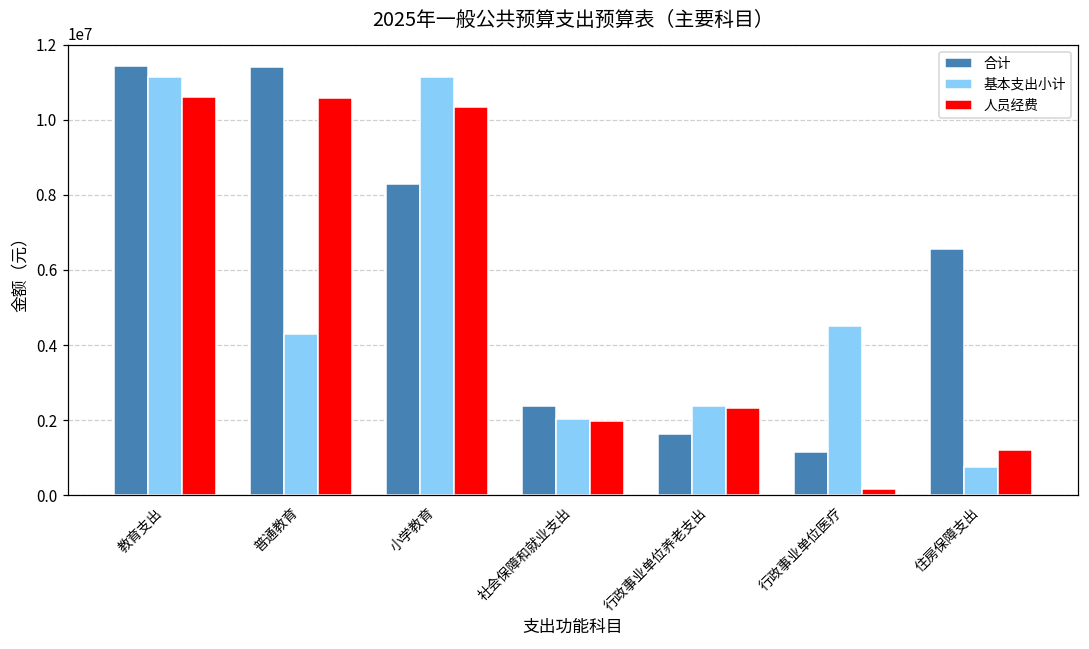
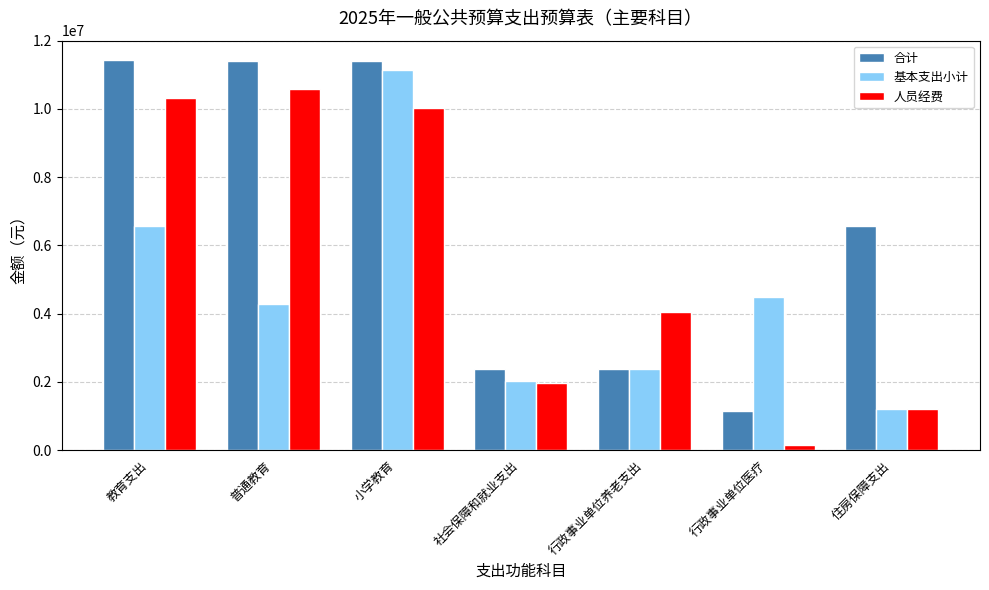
  {
    "合计": {
      "教育支出": 11400000,
      "普通教育": 11400000,
-     "小学教育": 8300000,
+     "小学教育": 11400000,
      "社会保障和就业支出": 2400000,
-     "行政事业单位养老支出": 1600000,
+     "行政事业单位养老支出": 2400000,
      "行政事业单位医疗": 1200000,
      "住房保障支出": 6600000
    },
    "基本支出小计": {
-     "教育支出": 11200000,
+     "教育支出": 6600000,
      "普通教育": 4300000,
      "小学教育": 11100000,
      "社会保障和就业支出": 2000000,
      "行政事业单位养老支出": 2400000,
      "行政事业单位医疗": 4500000,
-     "住房保障支出": 700000
+     "住房保障支出": 1200000
    },
    "人员经费": {
-     "教育支出": 10600000,
+     "教育支出": 10300000,
      "普通教育": 10600000,
-     "小学教育": 10300000,
+     "小学教育": 10000000,
      "社会保障和就业支出": 2000000,
-     "行政事业单位养老支出": 2300000,
+     "行政事业单位养老支出": 4000000,
      "行政事业单位医疗": 200000,
      "住房保障支出": 1200000
    }
  }
